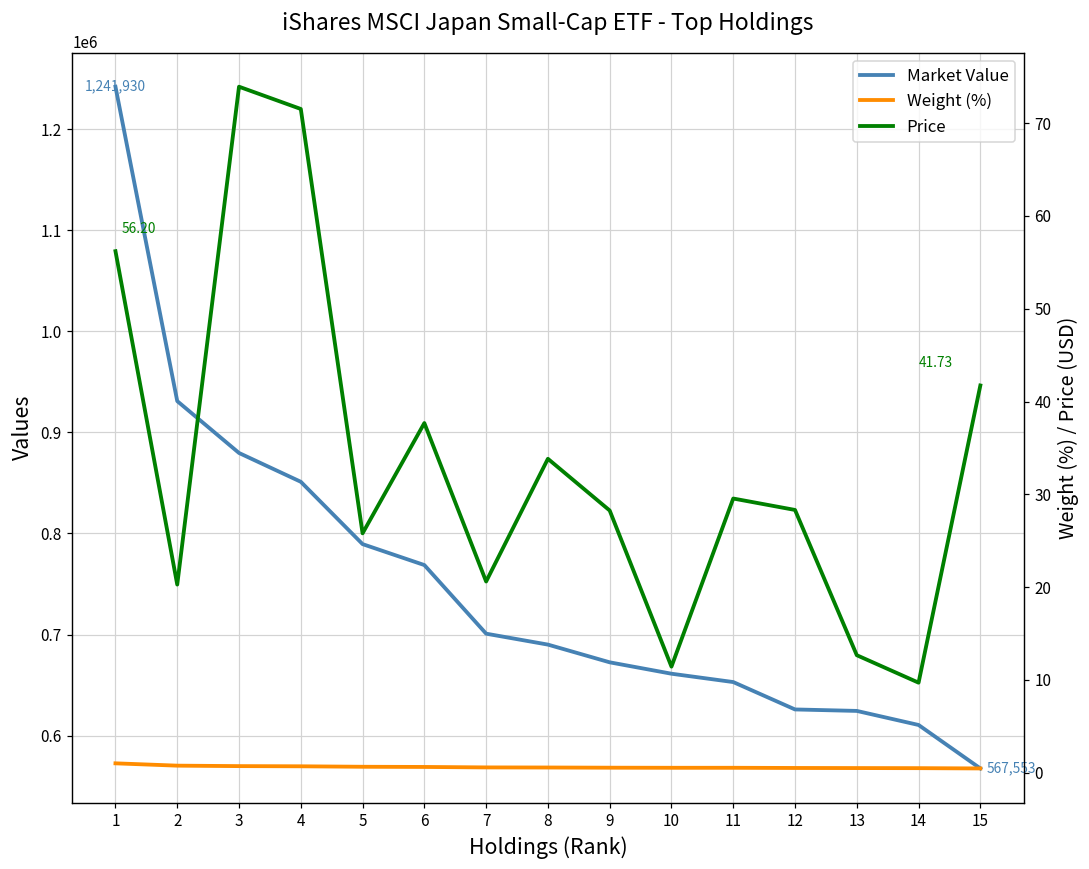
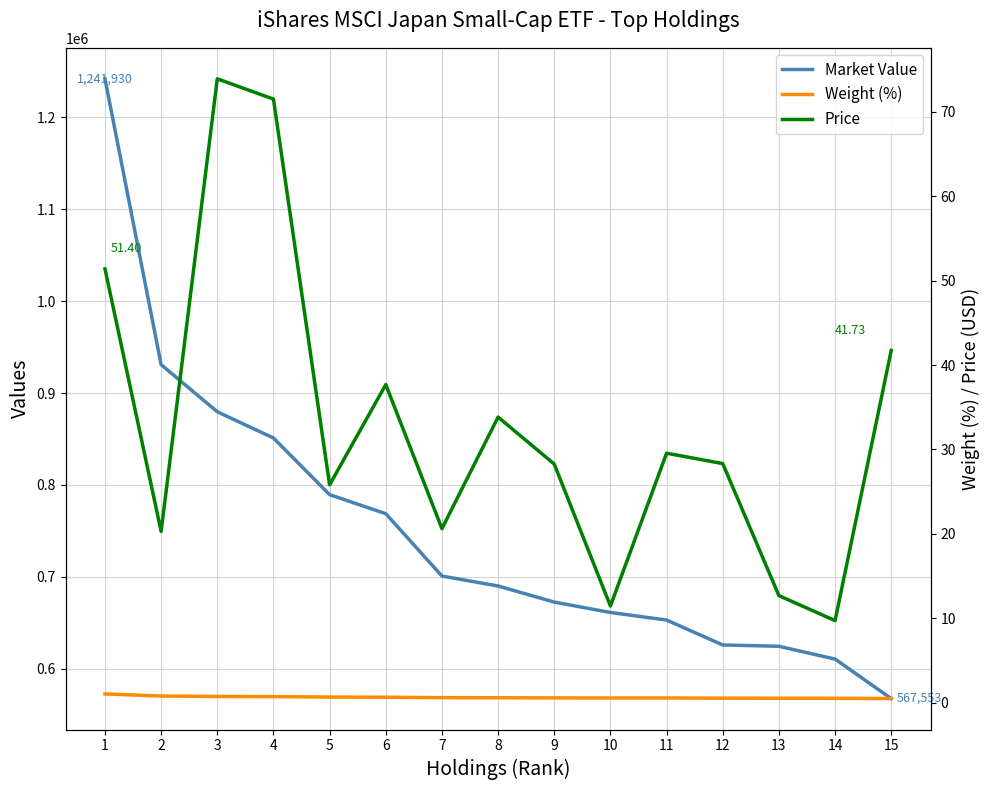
  {
    "Market Value": {
      "1": "1,241,930",
      "15": "567,553"
    },
    "Price": {
-     "1": "56.20"
+     "1": "51.40"
    }
  }
